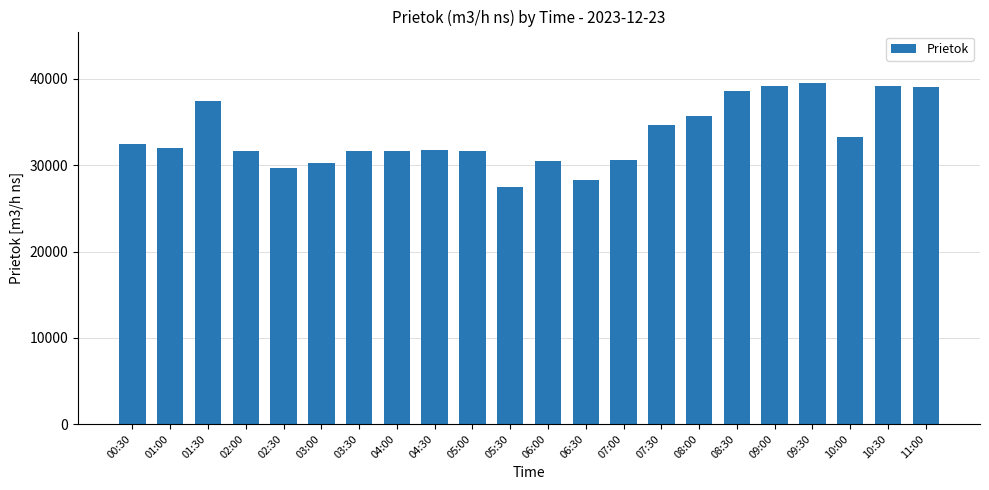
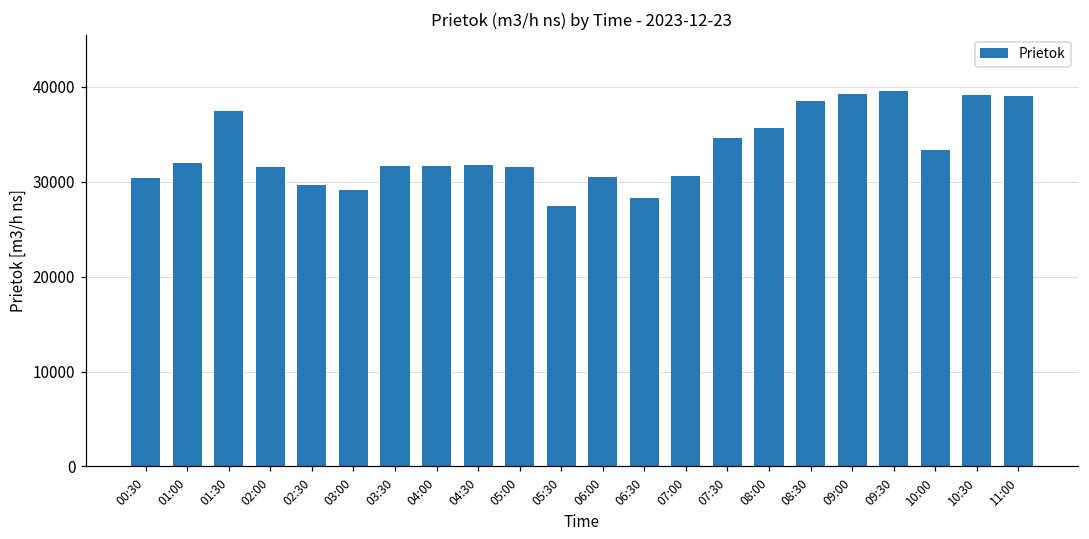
  {
-   "00:30": 32000,
+   "00:30": 30000,
    "01:00": 32000,
    "01:30": 37000,
    "02:00": 32000,
    "02:30": 30000,
-   "03:00": 30000,
+   "03:00": 29000,
    "03:30": 32000,
    "04:00": 32000,
    "04:30": 32000,
    "05:00": 32000,
    "05:30": 27000,
    "06:00": 30000,
    "06:30": 28000,
    "07:00": 31000,
    "07:30": 35000,
    "08:00": 36000,
    "08:30": 39000,
    "09:00": 39000,
    "09:30": 40000,
    "10:00": 33000,
    "10:30": 39000,
    "11:00": 39000
  }
